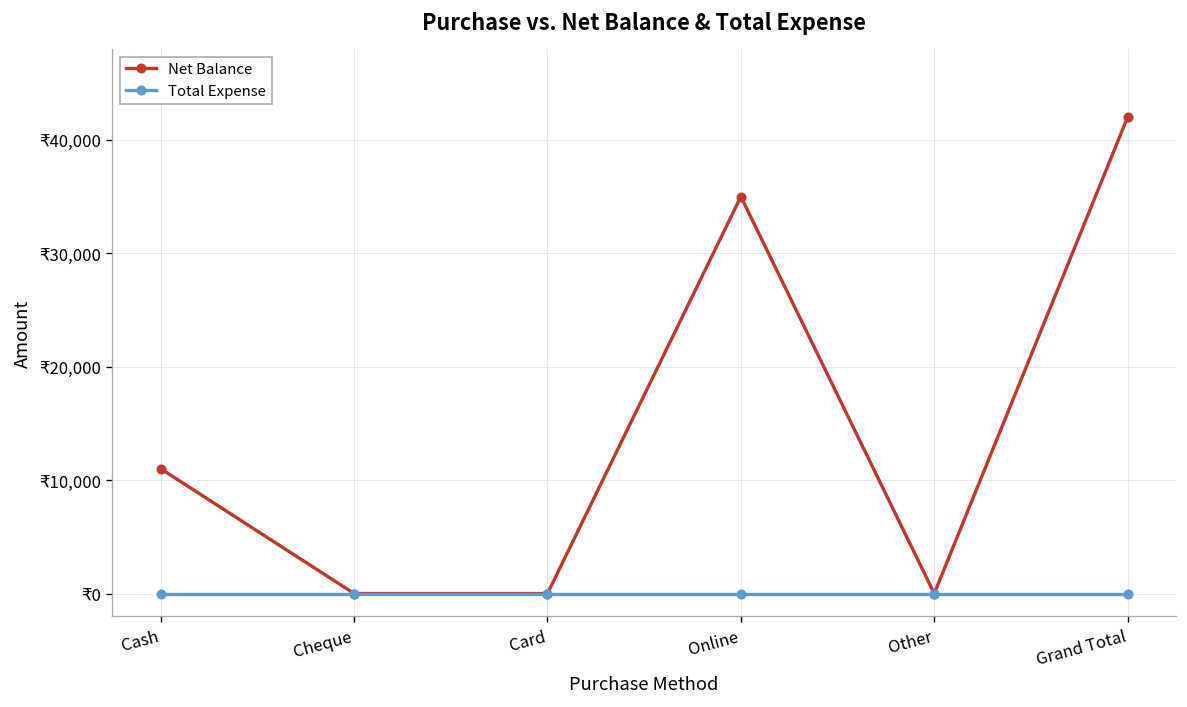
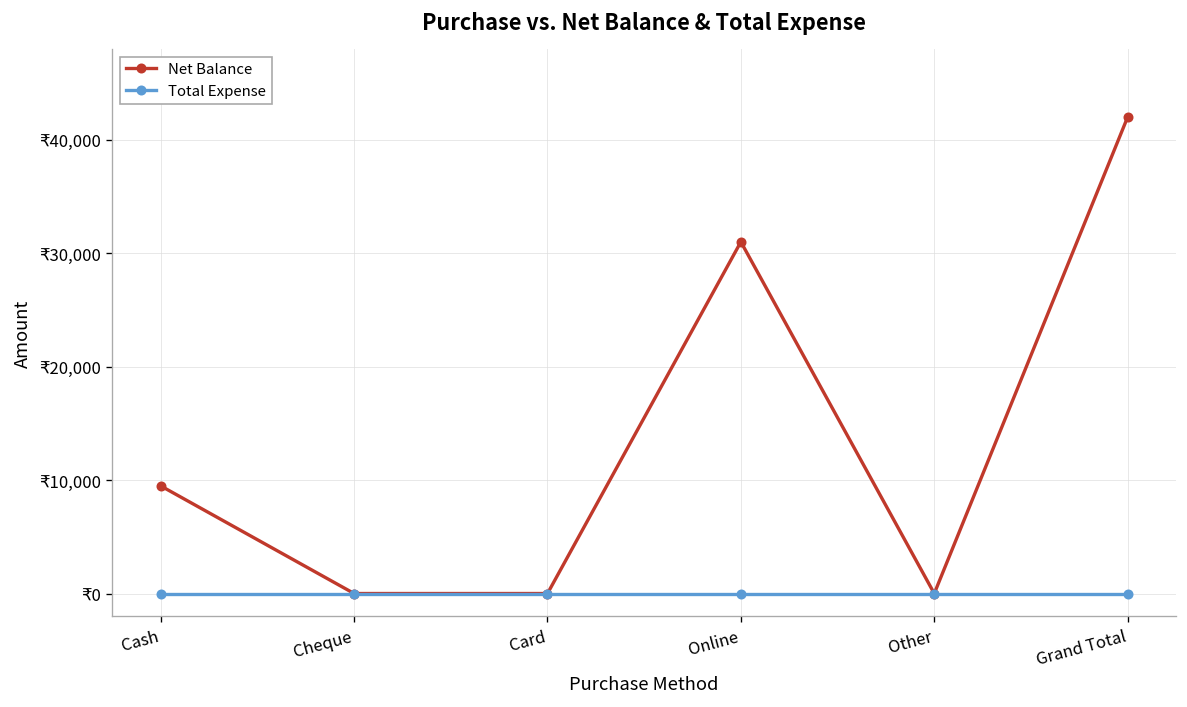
  {
    "Net Balance": {
-     "Cash": "₹11,000",
-     "Online": "₹35,000",
+     "Cash": "₹9,000",
+     "Online": "₹31,000",
      "Grand Total": "₹42,000"
    },
    "Total Expense": {
      "Cash": "₹0",
      "Online": "₹0",
      "Grand Total": "₹0"
    }
  }
